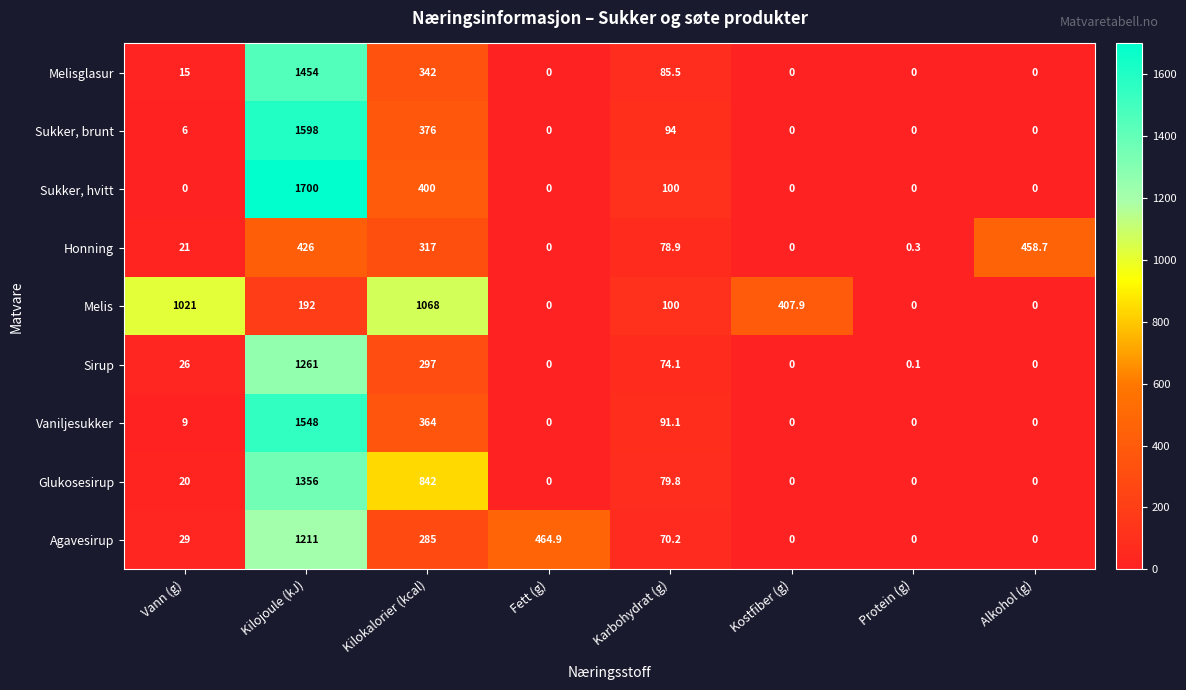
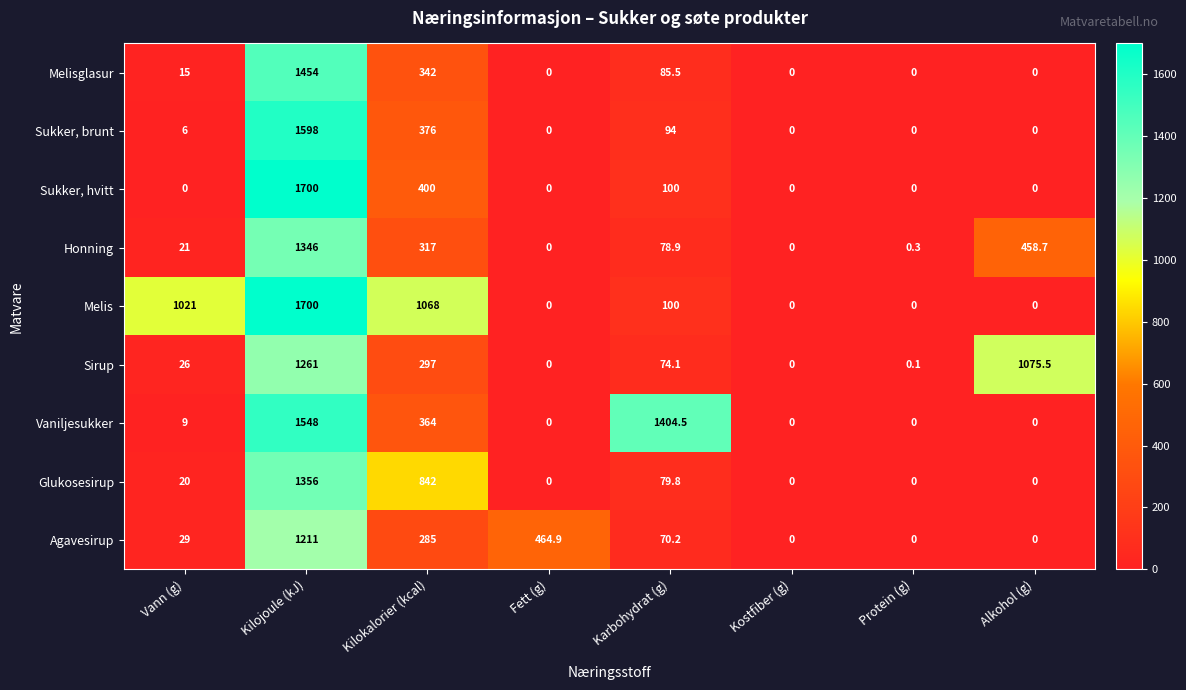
  {
    "Melisglasur": {
      "Vann (g)": 15,
      "Kilojoule (kJ)": 1454,
      "Kilokalorier (kcal)": 342,
      "Fett (g)": 0,
      "Karbohydrat (g)": 85.5,
      "Kostfiber (g)": 0,
      "Protein (g)": 0,
      "Alkohol (g)": 0
    },
    "Sukker, brunt": {
      "Vann (g)": 6,
      "Kilojoule (kJ)": 1598,
      "Kilokalorier (kcal)": 376,
      "Fett (g)": 0,
      "Karbohydrat (g)": 94,
      "Kostfiber (g)": 0,
      "Protein (g)": 0,
      "Alkohol (g)": 0
    },
    "Sukker, hvitt": {
      "Vann (g)": 0,
      "Kilojoule (kJ)": 1700,
      "Kilokalorier (kcal)": 400,
      "Fett (g)": 0,
      "Karbohydrat (g)": 100,
      "Kostfiber (g)": 0,
      "Protein (g)": 0,
      "Alkohol (g)": 0
    },
    "Honning": {
      "Vann (g)": 21,
-     "Kilojoule (kJ)": 426,
+     "Kilojoule (kJ)": 1346,
      "Kilokalorier (kcal)": 317,
      "Fett (g)": 0,
      "Karbohydrat (g)": 78.9,
      "Kostfiber (g)": 0,
      "Protein (g)": 0.3,
      "Alkohol (g)": 458.7
    },
    "Melis": {
      "Vann (g)": 1021,
-     "Kilojoule (kJ)": 192,
+     "Kilojoule (kJ)": 1700,
      "Kilokalorier (kcal)": 1068,
      "Fett (g)": 0,
      "Karbohydrat (g)": 100,
-     "Kostfiber (g)": 407.9,
+     "Kostfiber (g)": 0,
      "Protein (g)": 0,
      "Alkohol (g)": 0
    },
    "Sirup": {
      "Vann (g)": 26,
      "Kilojoule (kJ)": 1261,
      "Kilokalorier (kcal)": 297,
      "Fett (g)": 0,
      "Karbohydrat (g)": 74.1,
      "Kostfiber (g)": 0,
      "Protein (g)": 0.1,
-     "Alkohol (g)": 0
+     "Alkohol (g)": 1075.5
    },
    "Vaniljesukker": {
      "Vann (g)": 9,
      "Kilojoule (kJ)": 1548,
      "Kilokalorier (kcal)": 364,
      "Fett (g)": 0,
-     "Karbohydrat (g)": 91.1,
+     "Karbohydrat (g)": 1404.5,
      "Kostfiber (g)": 0,
      "Protein (g)": 0,
      "Alkohol (g)": 0
    },
    "Glukosesirup": {
      "Vann (g)": 20,
      "Kilojoule (kJ)": 1356,
      "Kilokalorier (kcal)": 842,
      "Fett (g)": 0,
      "Karbohydrat (g)": 79.8,
      "Kostfiber (g)": 0,
      "Protein (g)": 0,
      "Alkohol (g)": 0
    },
    "Agavesirup": {
      "Vann (g)": 29,
      "Kilojoule (kJ)": 1211,
      "Kilokalorier (kcal)": 285,
      "Fett (g)": 464.9,
      "Karbohydrat (g)": 70.2,
      "Kostfiber (g)": 0,
      "Protein (g)": 0,
      "Alkohol (g)": 0
    }
  }
